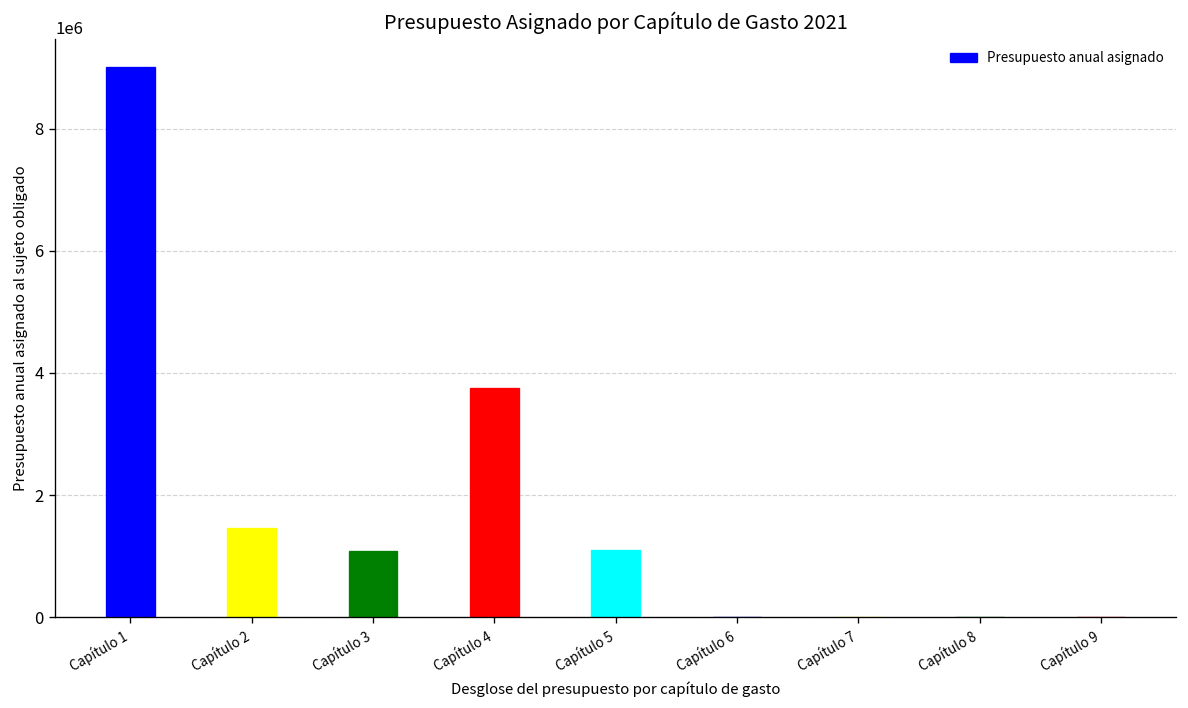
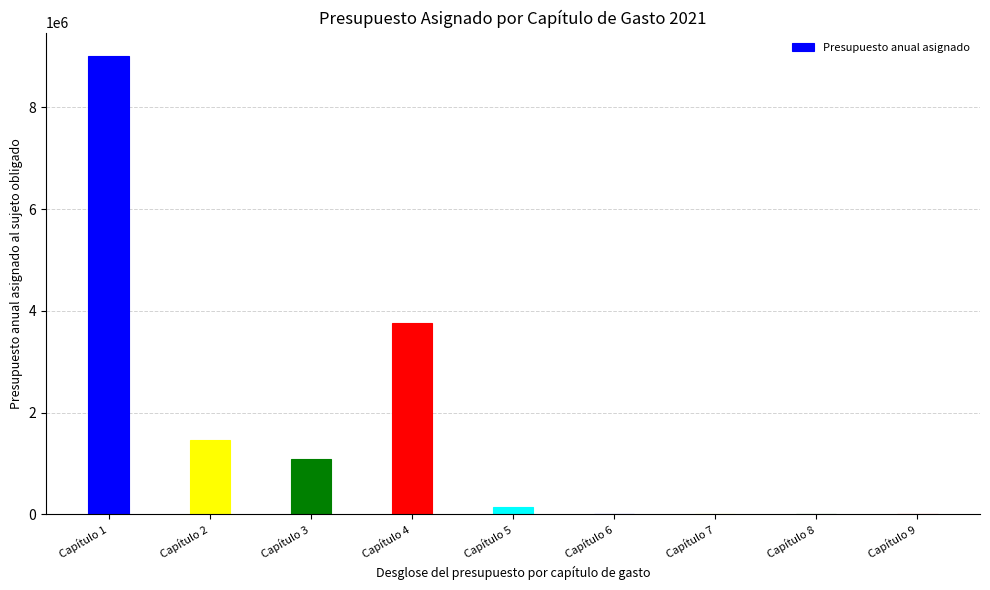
  {
    "Capítulo 1": 9000000,
    "Capítulo 2": 1500000,
    "Capítulo 3": 1100000,
    "Capítulo 4": 3800000,
-   "Capítulo 5": 1100000,
+   "Capítulo 5": 200000,
    "Capítulo 6": 0,
    "Capítulo 7": 0,
    "Capítulo 8": 0,
    "Capítulo 9": 0
  }
